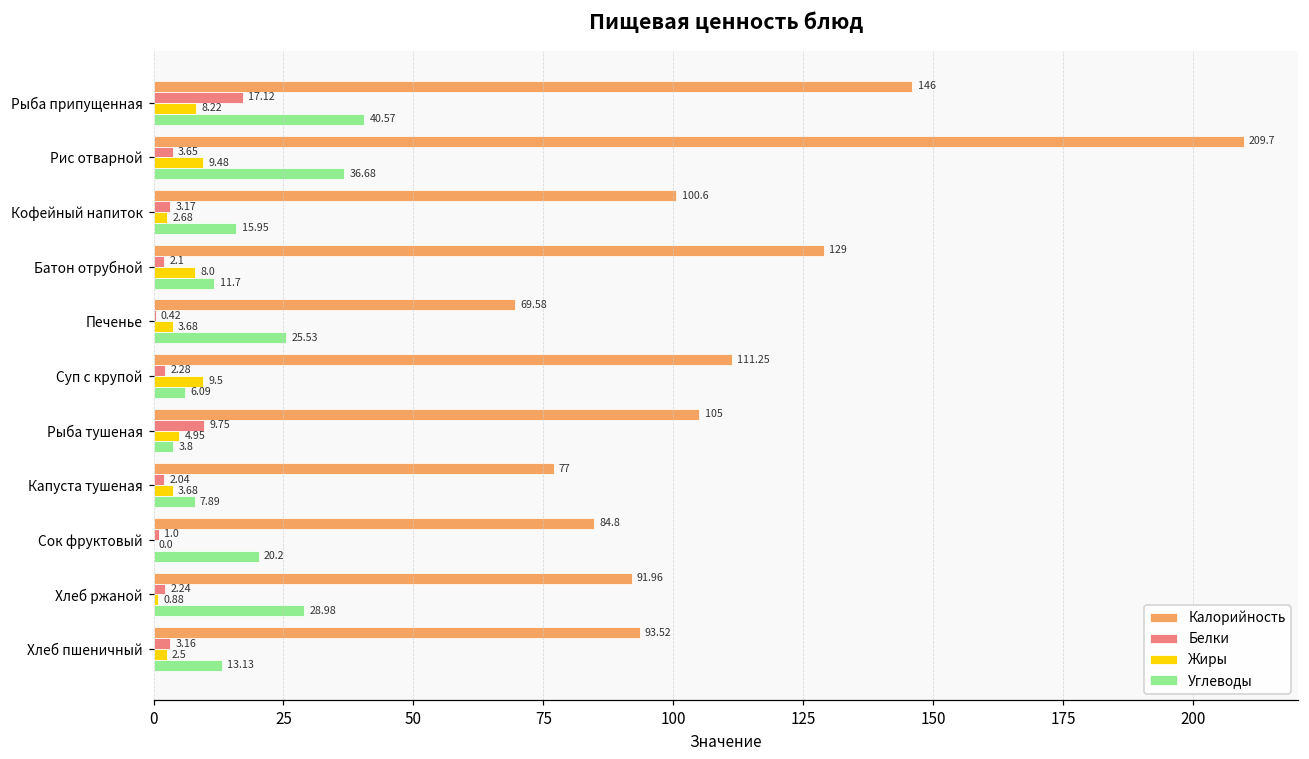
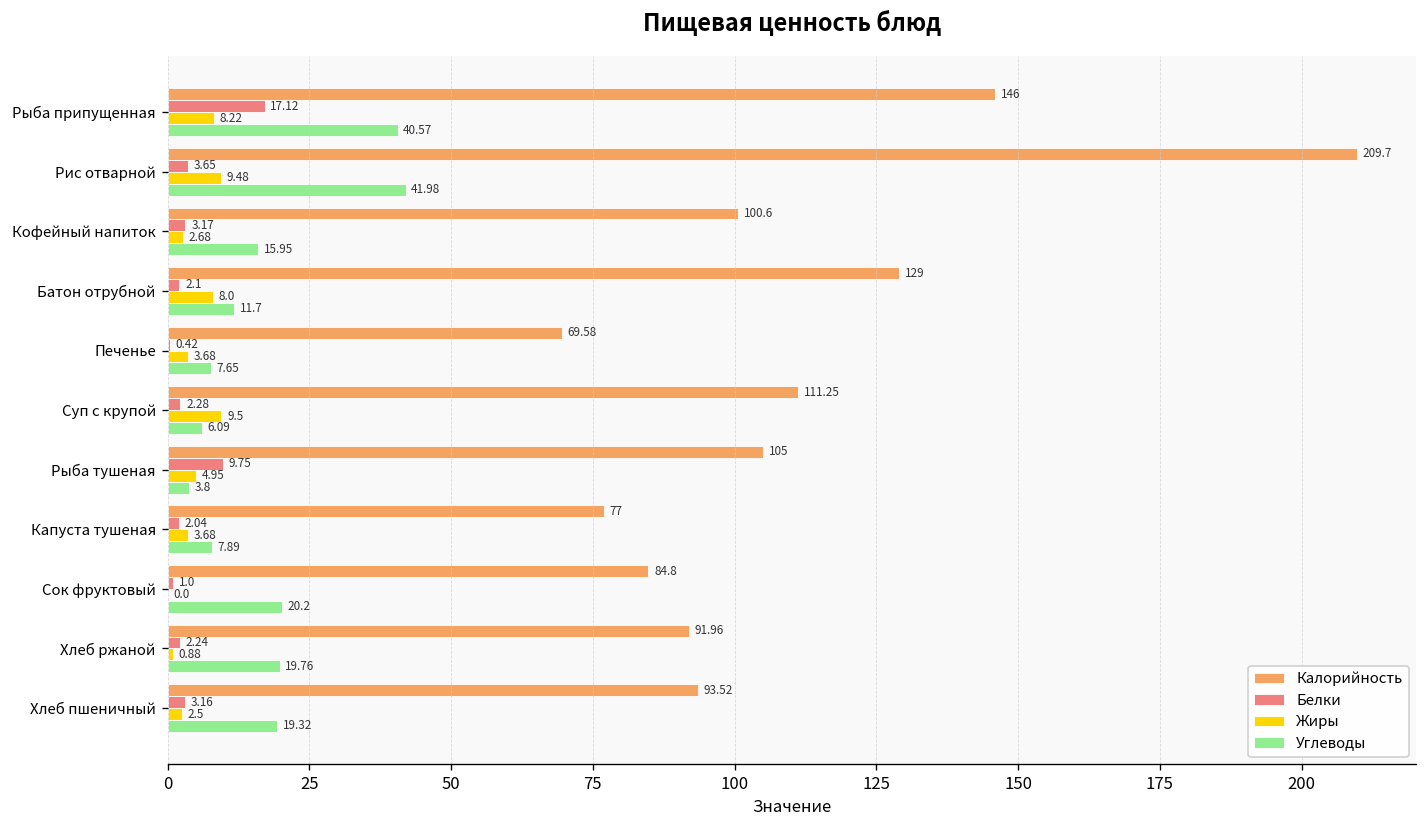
  {
    "Жиры": {
      "Рыба припущенная": 8.22,
      "Рис отварной": 9.48,
      "Кофейный напиток": 2.68,
      "Батон отрубной": 8.0,
      "Печенье": 3.68,
      "Суп с крупой": 9.5,
      "Рыба тушеная": 4.95,
      "Капуста тушеная": 3.68,
      "Сок фруктовый": 0.0,
      "Хлеб ржаной": 0.88,
      "Хлеб пшеничный": 2.5
    },
    "Углеводы": {
      "Рыба припущенная": 40.57,
-     "Рис отварной": 36.68,
+     "Рис отварной": 41.98,
      "Кофейный напиток": 15.95,
      "Батон отрубной": 11.7,
-     "Печенье": 25.53,
+     "Печенье": 7.65,
      "Суп с крупой": 6.09,
      "Рыба тушеная": 3.8,
      "Капуста тушеная": 7.89,
      "Сок фруктовый": 20.2,
-     "Хлеб ржаной": 28.98,
-     "Хлеб пшеничный": 13.13
+     "Хлеб ржаной": 19.76,
+     "Хлеб пшеничный": 19.32
    }
  }
